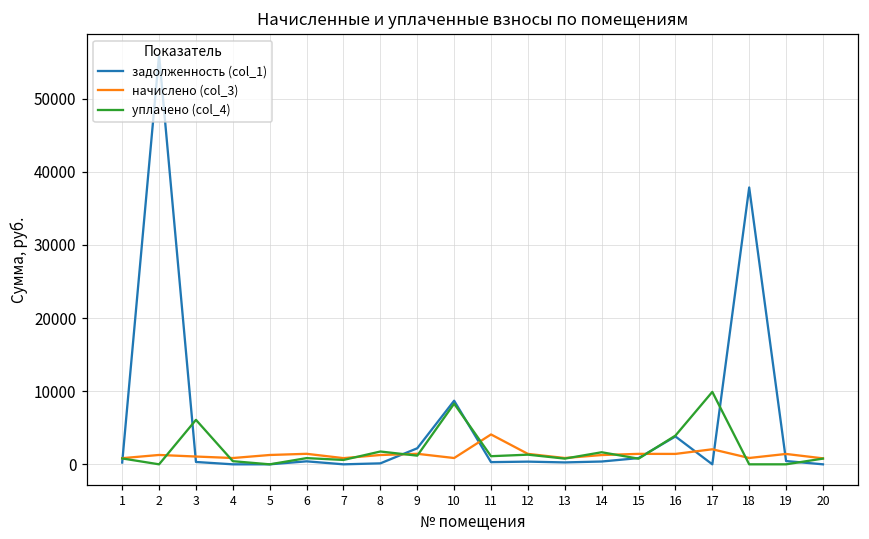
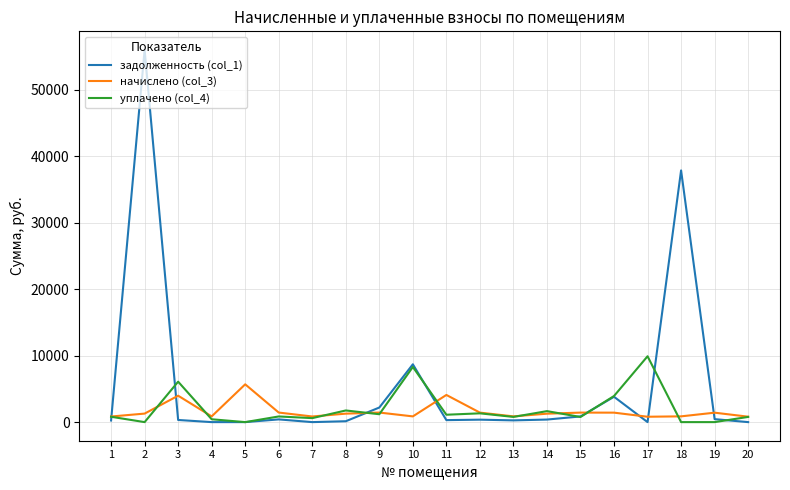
  {
    "задолженность (col_1)": {
      "1": 0,
      "3": 0,
      "4": 0,
      "6": 0,
      "7": 0,
      "8": 0,
      "9": 2000,
      "10": 9000,
      "11": 0,
      "12": 0,
      "13": 0,
      "14": 0,
      "17": 0,
      "18": 38000,
      "19": 0,
      "20": 0
    },
    "начислено (col_3)": {
      "2": 1000,
-     "3": 1000,
+     "3": 4000,
      "4": 1000,
-     "5": 1000,
+     "5": 6000,
      "6": 1000,
      "8": 1000,
      "10": 1000,
      "11": 4000,
      "14": 1000,
      "15": 1000,
      "16": 1000,
-     "17": 2000,
+     "17": 1000,
      "18": 1000,
      "19": 1000
    },
    "уплачено (col_4)": {
      "2": 0,
      "3": 6000,
      "4": 0,
      "6": 1000,
      "8": 2000,
      "10": 8000,
      "11": 1000,
      "14": 2000,
      "17": 10000,
      "18": 0,
      "19": 0
    }
  }
